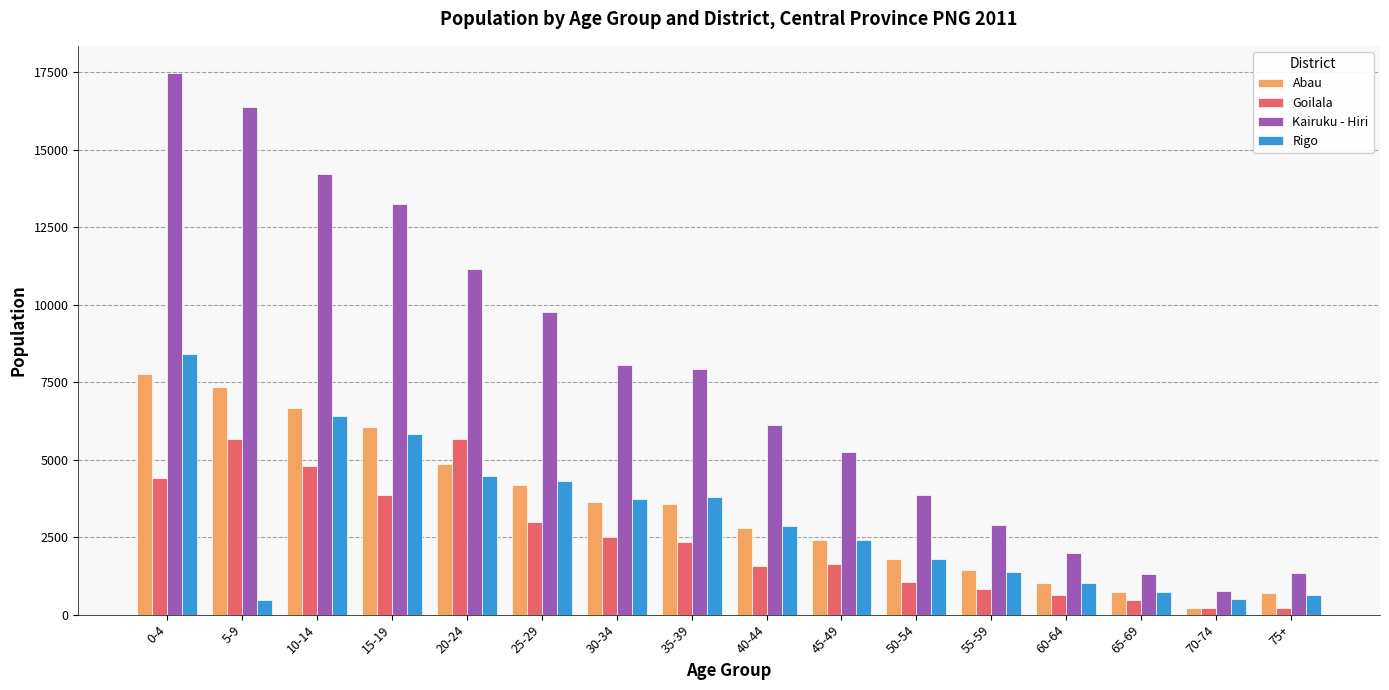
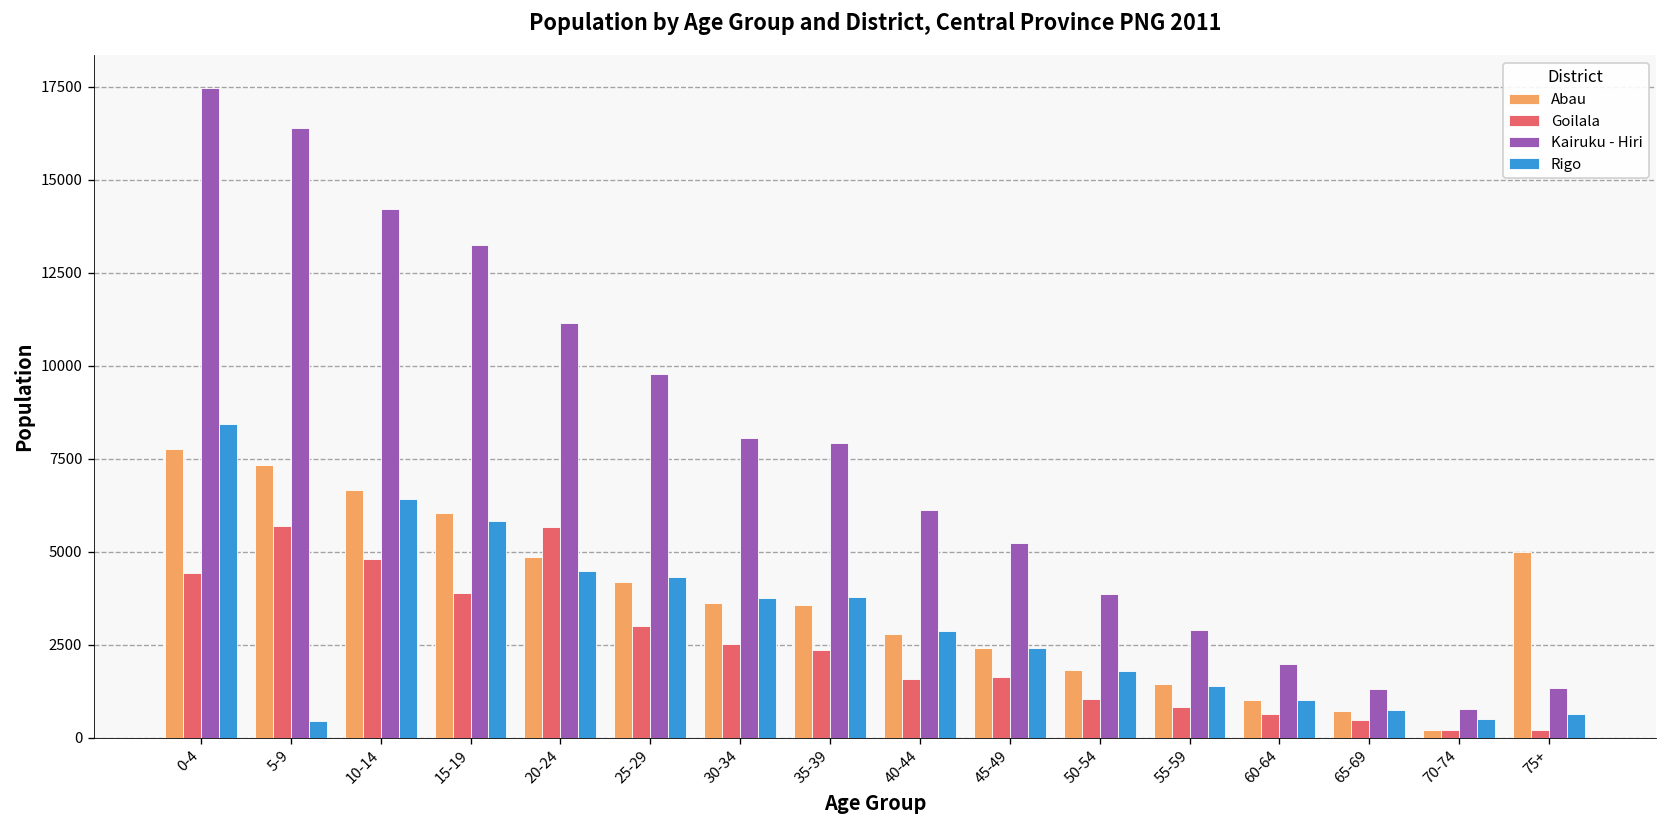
  {
    "Abau": {
      "0-4": 7800,
      "5-9": 7300,
      "10-14": 6700,
      "15-19": 6100,
      "20-24": 4900,
      "25-29": 4200,
      "30-34": 3600,
      "35-39": 3600,
      "40-44": 2800,
      "45-49": 2400,
      "50-54": 1800,
      "55-59": 1400,
      "60-64": 1000,
      "65-69": 700,
      "70-74": 200,
-     "75+": 700
+     "75+": 5000
    },
    "Goilala": {
      "0-4": 4400,
      "5-9": 5700,
      "10-14": 4800,
      "15-19": 3900,
      "20-24": 5700,
      "25-29": 3000,
      "30-34": 2500,
      "35-39": 2300,
      "40-44": 1600,
      "45-49": 1600,
      "50-54": 1000,
      "55-59": 800,
      "60-64": 600,
      "65-69": 500,
      "70-74": 200,
      "75+": 200
    },
    "Kairuku - Hiri": {
      "0-4": 17500,
      "5-9": 16400,
      "10-14": 14200,
      "15-19": 13200,
      "20-24": 11100,
      "25-29": 9800,
      "30-34": 8100,
      "35-39": 7900,
      "40-44": 6100,
      "45-49": 5200,
      "50-54": 3900,
      "55-59": 2900,
      "60-64": 2000,
      "65-69": 1300,
      "70-74": 800,
      "75+": 1300
    },
    "Rigo": {
      "0-4": 8400,
      "5-9": 500,
      "10-14": 6400,
      "15-19": 5800,
      "20-24": 4500,
      "25-29": 4300,
      "30-34": 3700,
      "35-39": 3800,
      "40-44": 2900,
      "45-49": 2400,
      "50-54": 1800,
      "55-59": 1400,
      "60-64": 1000,
      "65-69": 700,
      "70-74": 500,
      "75+": 600
    }
  }
